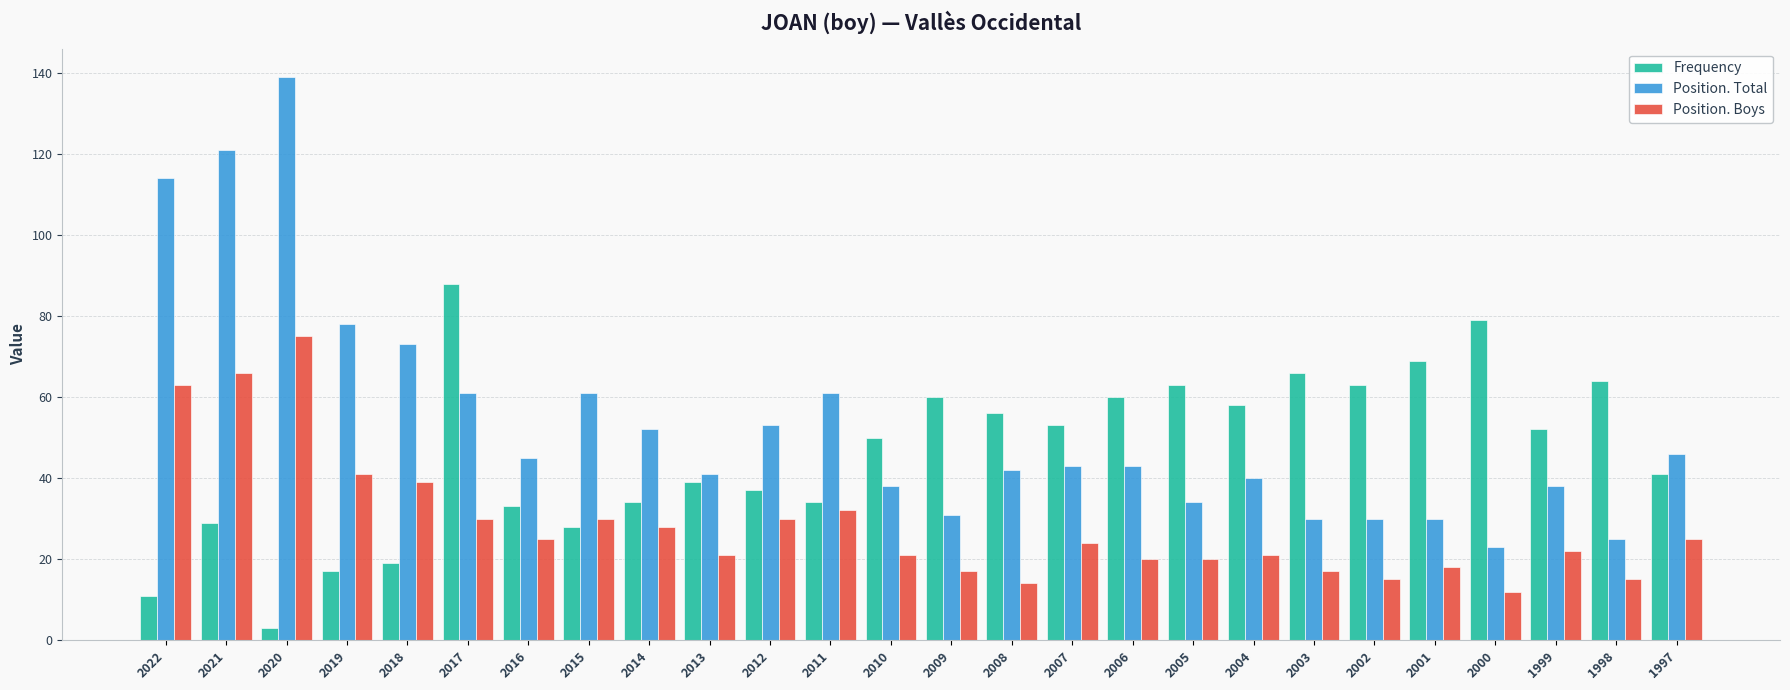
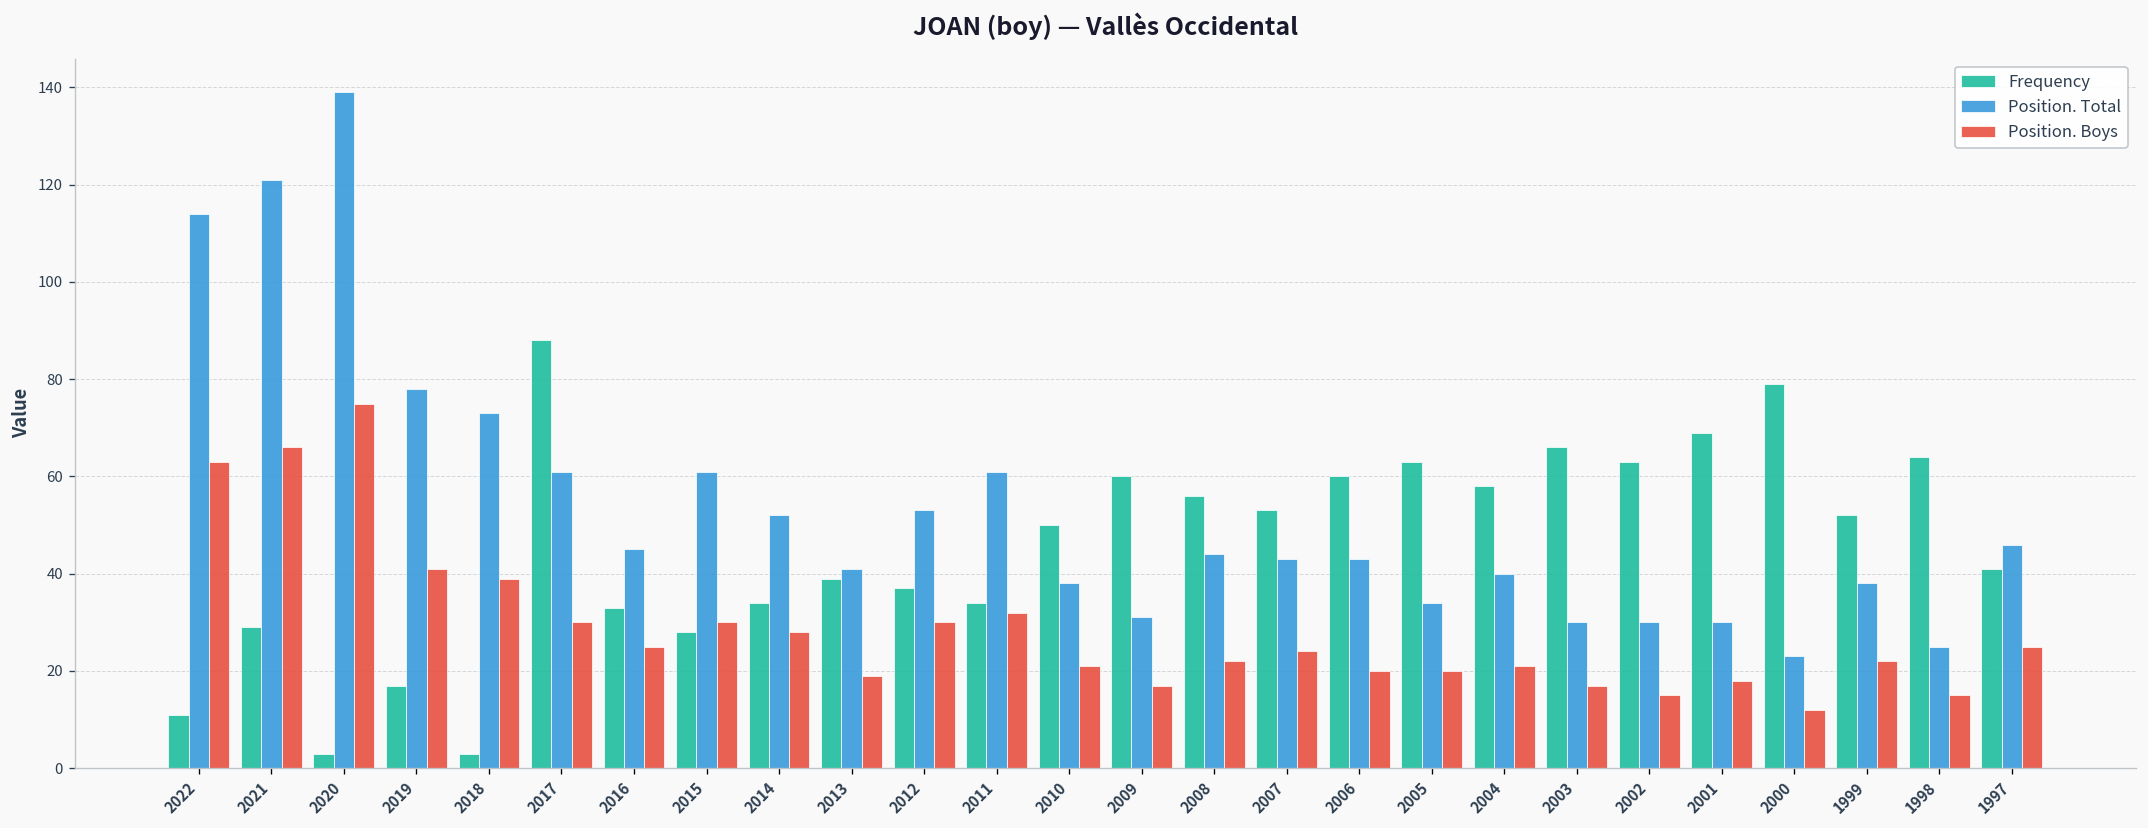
  {
    "Frequency": {
      "2022": 11,
      "2021": 29,
      "2020": 3,
      "2019": 17,
-     "2018": 19,
+     "2018": 3,
      "2017": 88,
      "2016": 33,
      "2015": 28,
      "2014": 34,
      "2013": 39,
      "2012": 37,
      "2011": 34,
      "2010": 50,
      "2009": 60,
      "2008": 56,
      "2007": 53,
      "2006": 60,
      "2005": 63,
      "2004": 58,
      "2003": 66,
      "2002": 63,
      "2001": 69,
      "2000": 79,
      "1999": 52,
      "1998": 64,
      "1997": 41
    },
    "Position. Total": {
      "2022": 114,
      "2021": 121,
      "2020": 139,
      "2019": 78,
      "2018": 73,
      "2017": 61,
      "2016": 45,
      "2015": 61,
      "2014": 52,
      "2013": 41,
      "2012": 53,
      "2011": 61,
      "2010": 38,
      "2009": 31,
-     "2008": 42,
+     "2008": 44,
      "2007": 43,
      "2006": 43,
      "2005": 34,
      "2004": 40,
      "2003": 30,
      "2002": 30,
      "2001": 30,
      "2000": 23,
      "1999": 38,
      "1998": 25,
      "1997": 46
    },
    "Position. Boys": {
      "2022": 63,
      "2021": 66,
      "2020": 75,
      "2019": 41,
      "2018": 39,
      "2017": 30,
      "2016": 25,
      "2015": 30,
      "2014": 28,
-     "2013": 21,
+     "2013": 19,
      "2012": 30,
      "2011": 32,
      "2010": 21,
      "2009": 17,
-     "2008": 14,
+     "2008": 22,
      "2007": 24,
      "2006": 20,
      "2005": 20,
      "2004": 21,
      "2003": 17,
      "2002": 15,
      "2001": 18,
      "2000": 12,
      "1999": 22,
      "1998": 15,
      "1997": 25
    }
  }
